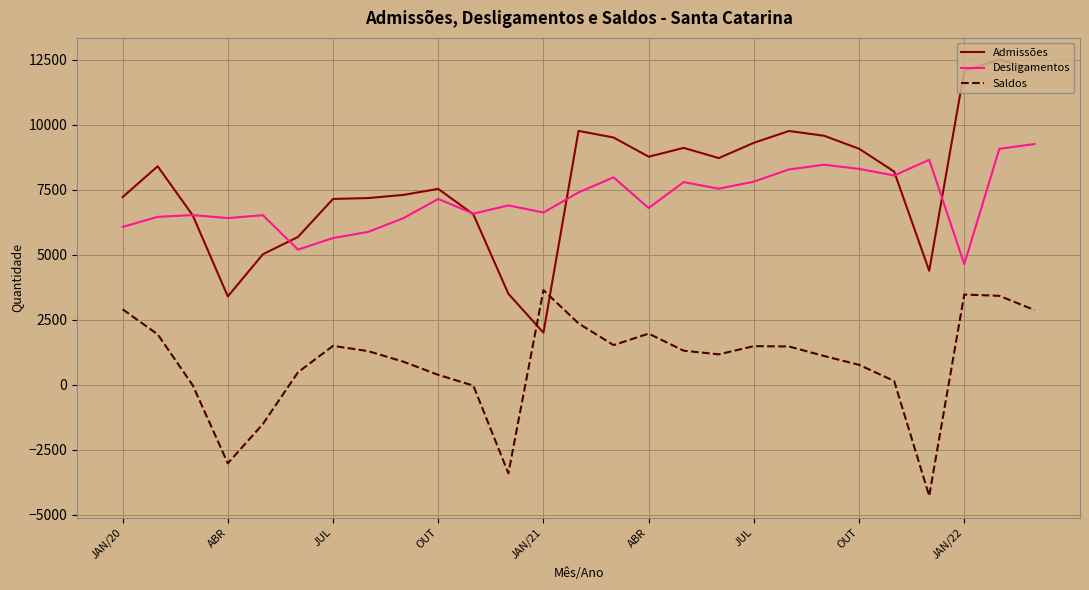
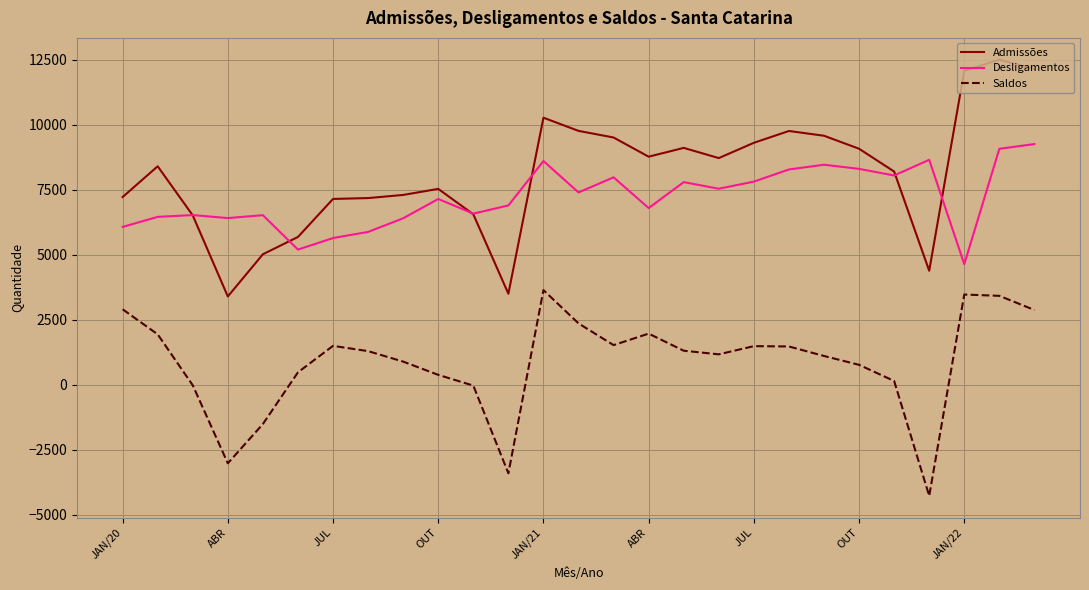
  {
    "Admissões": {
      "JAN/20": 7200,
-     "JAN/21": 2000
+     "JAN/21": 10300
    },
    "Desligamentos": {
      "JAN/20": 6100,
-     "JAN/21": 6600,
+     "JAN/21": 8600,
      "JAN/22": 4600
    },
    "Saldos": {
      "JAN/20": 2900,
      "JAN/21": 3600,
      "JAN/22": 3500
    }
  }
